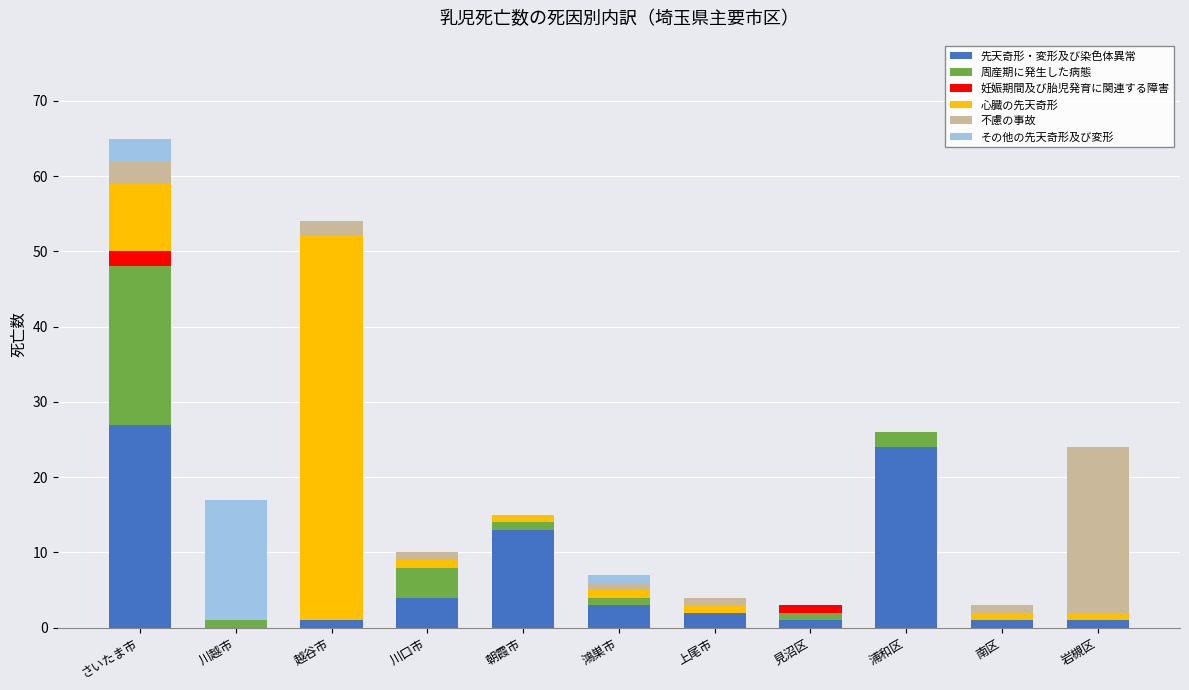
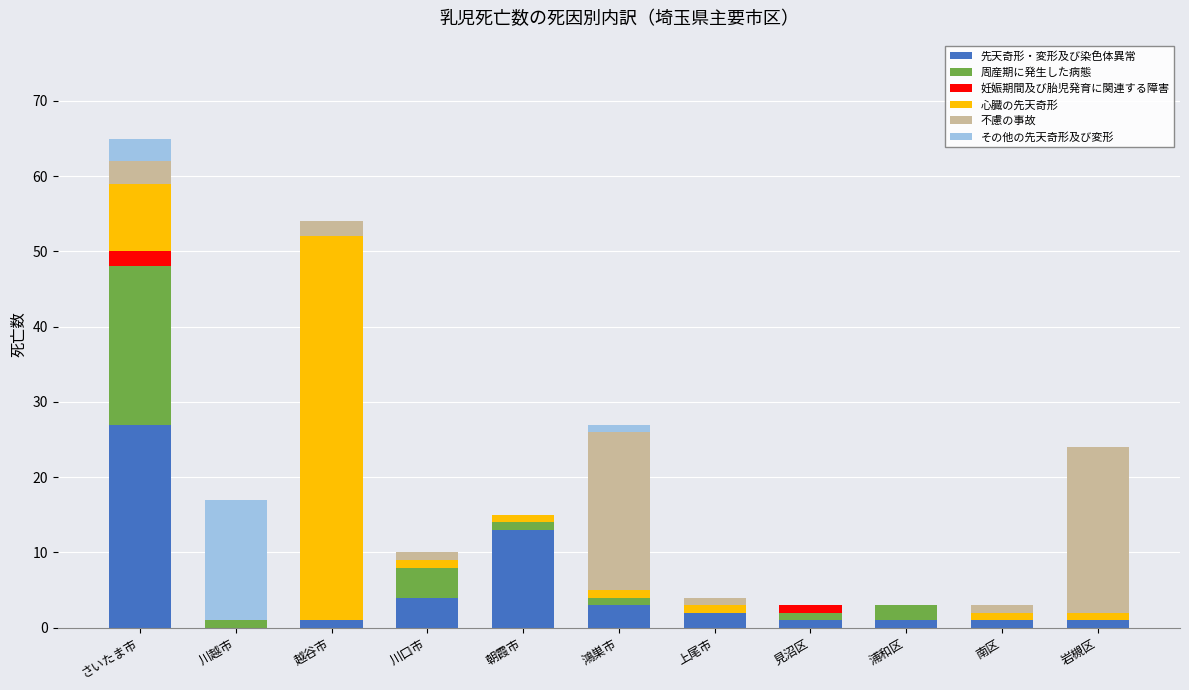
  {
    "先天奇形・変形及び染色体異常": {
      "さいたま市": 27,
      "川越市": 0,
      "越谷市": 1,
      "川口市": 4,
      "朝霞市": 13,
      "鴻巣市": 3,
      "上尾市": 2,
      "見沼区": 1,
-     "浦和区": 24,
+     "浦和区": 1,
      "南区": 1,
      "岩槻区": 1
    },
    "周産期に発生した病態": {
      "さいたま市": 21,
      "川越市": 1,
      "越谷市": 0,
      "川口市": 4,
      "朝霞市": 1,
      "鴻巣市": 1,
      "上尾市": 0,
      "見沼区": 1,
      "浦和区": 2,
      "南区": 0,
      "岩槻区": 0
    },
    "妊娠期間及び胎児発育に関連する障害": {
      "さいたま市": 2,
      "川越市": 0,
      "越谷市": 0,
      "川口市": 0,
      "朝霞市": 0,
      "鴻巣市": 0,
      "上尾市": 0,
      "見沼区": 1,
      "浦和区": 0,
      "南区": 0,
      "岩槻区": 0
    },
    "心臓の先天奇形": {
      "さいたま市": 9,
      "川越市": 0,
      "越谷市": 51,
      "川口市": 1,
      "朝霞市": 1,
      "鴻巣市": 1,
      "上尾市": 1,
      "見沼区": 0,
      "浦和区": 0,
      "南区": 1,
      "岩槻区": 1
    },
    "不慮の事故": {
      "さいたま市": 3,
      "川越市": 0,
      "越谷市": 2,
      "川口市": 1,
      "朝霞市": 0,
-     "鴻巣市": 1,
+     "鴻巣市": 21,
      "上尾市": 1,
      "見沼区": 0,
      "浦和区": 0,
      "南区": 1,
      "岩槻区": 22
    },
    "その他の先天奇形及び変形": {
      "さいたま市": 3,
      "川越市": 16,
      "越谷市": 0,
      "川口市": 0,
      "朝霞市": 0,
      "鴻巣市": 1,
      "上尾市": 0,
      "見沼区": 0,
      "浦和区": 0,
      "南区": 0,
      "岩槻区": 0
    }
  }
